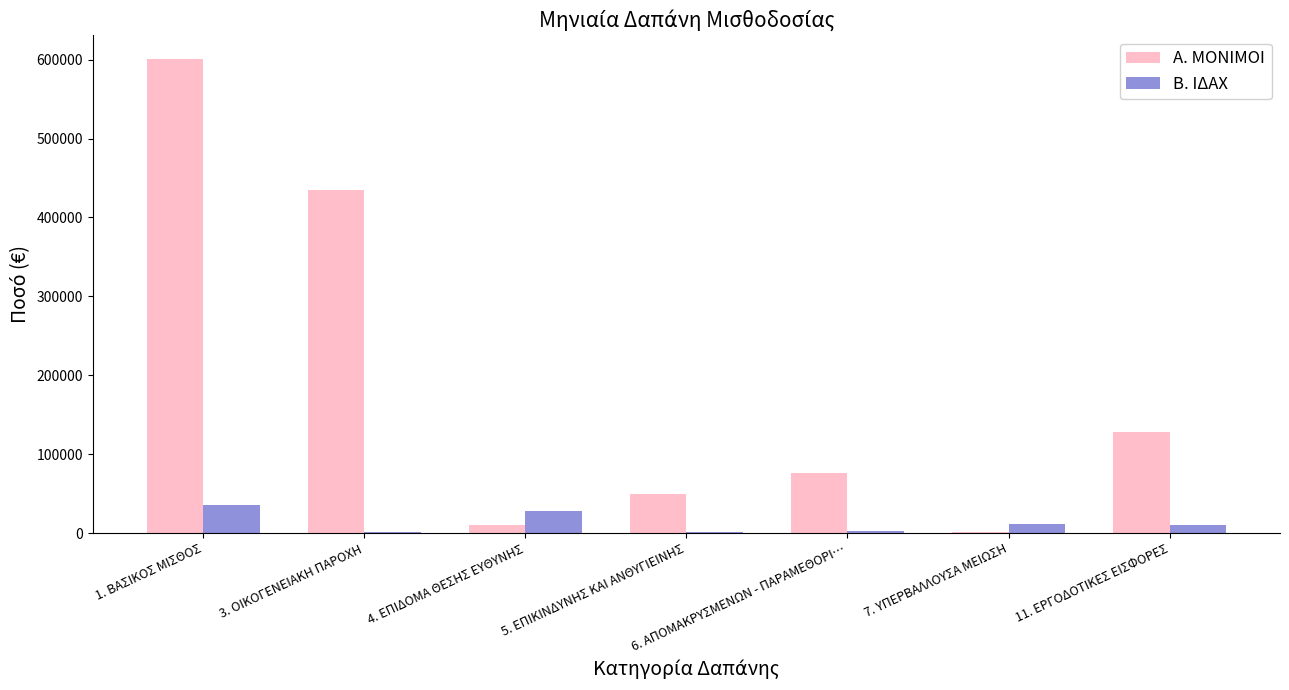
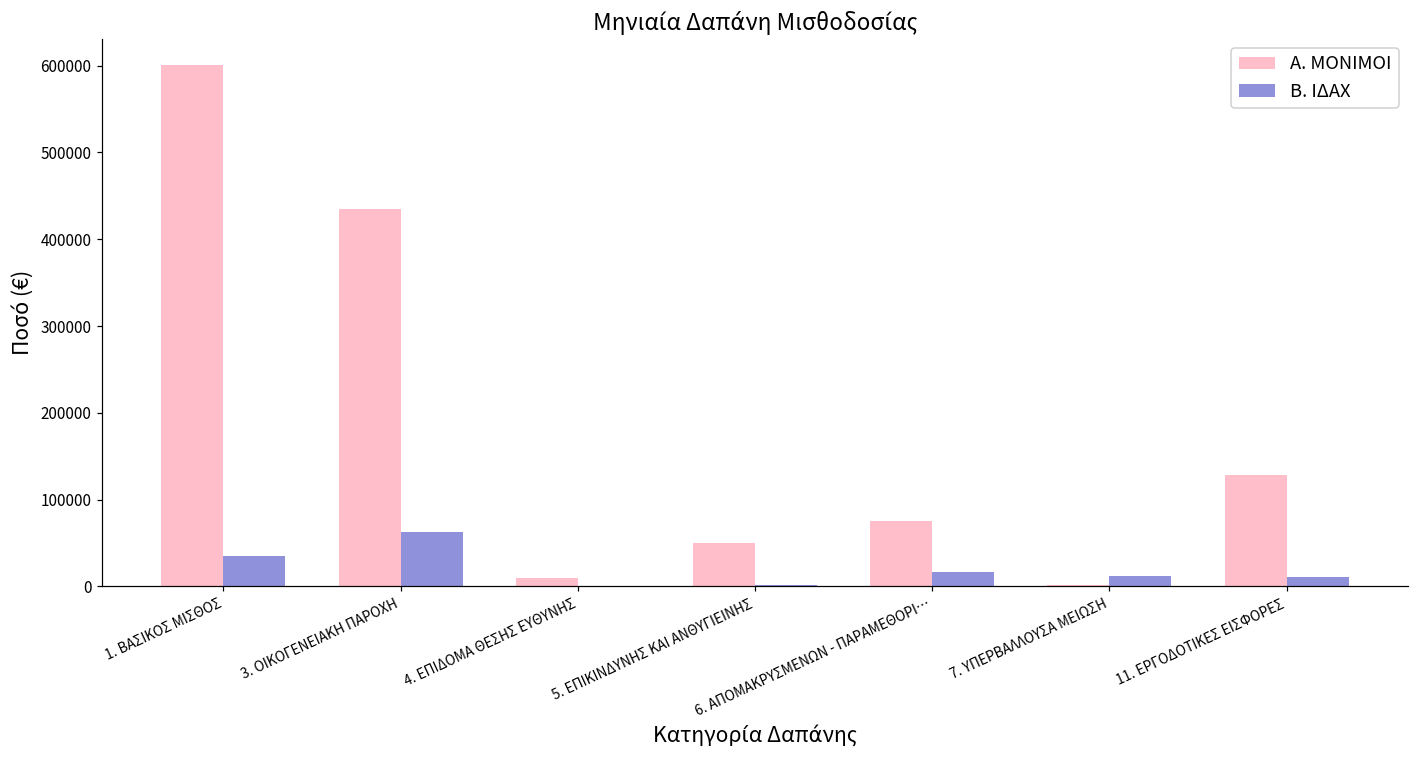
  {
    "Α. ΜΟΝΙΜΟΙ": {
      "1. ΒΑΣΙΚΟΣ ΜΙΣΘΟΣ": 600000,
      "3. ΟΙΚΟΓΕΝΕΙΑΚΗ ΠΑΡΟΧΗ": 430000,
      "4. ΕΠΙΔΟΜΑ ΘΕΣΗΣ ΕΥΘΥΝΗΣ": 10000,
      "5. ΕΠΙΚΙΝΔΥΝΗΣ ΚΑΙ ΑΝΘΥΓΙΕΙΝΗΣ": 50000,
      "6. ΑΠΟΜΑΚΡΥΣΜΕΝΩΝ - ΠΑΡΑΜΕΘΟΡΙ…": 80000,
      "11. ΕΡΓΟΔΟΤΙΚΕΣ ΕΙΣΦΟΡΕΣ": 130000
    },
    "Β. ΙΔΑΧ": {
      "1. ΒΑΣΙΚΟΣ ΜΙΣΘΟΣ": 40000,
-     "3. ΟΙΚΟΓΕΝΕΙΑΚΗ ΠΑΡΟΧΗ": 0,
-     "4. ΕΠΙΔΟΜΑ ΘΕΣΗΣ ΕΥΘΥΝΗΣ": 30000,
-     "6. ΑΠΟΜΑΚΡΥΣΜΕΝΩΝ - ΠΑΡΑΜΕΘΟΡΙ…": 0,
+     "3. ΟΙΚΟΓΕΝΕΙΑΚΗ ΠΑΡΟΧΗ": 60000,
+     "4. ΕΠΙΔΟΜΑ ΘΕΣΗΣ ΕΥΘΥΝΗΣ": 0,
+     "6. ΑΠΟΜΑΚΡΥΣΜΕΝΩΝ - ΠΑΡΑΜΕΘΟΡΙ…": 20000,
      "7. ΥΠΕΡΒΑΛΛΟΥΣΑ ΜΕΙΩΣΗ": 10000,
      "11. ΕΡΓΟΔΟΤΙΚΕΣ ΕΙΣΦΟΡΕΣ": 10000
    }
  }
